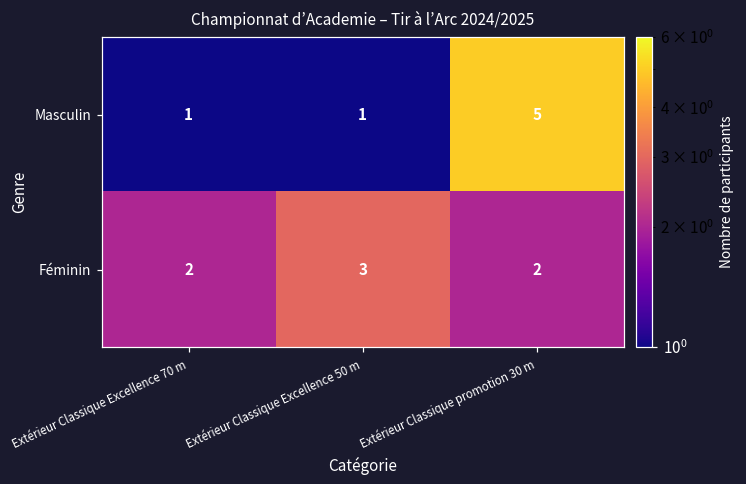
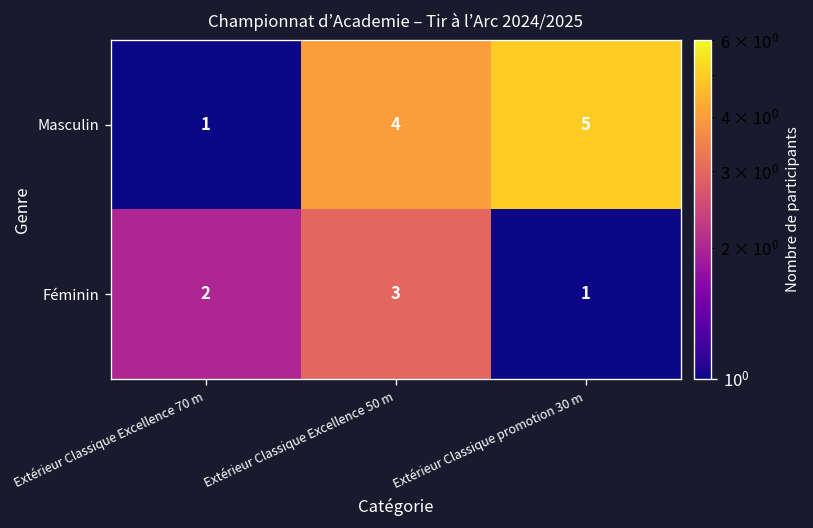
  {
    "Masculin": {
      "Extérieur Classique Excellence 70 m": 1,
-     "Extérieur Classique Excellence 50 m": 1,
+     "Extérieur Classique Excellence 50 m": 4,
      "Extérieur Classique promotion 30 m": 5
    },
    "Féminin": {
      "Extérieur Classique Excellence 70 m": 2,
      "Extérieur Classique Excellence 50 m": 3,
-     "Extérieur Classique promotion 30 m": 2
+     "Extérieur Classique promotion 30 m": 1
    }
  }
